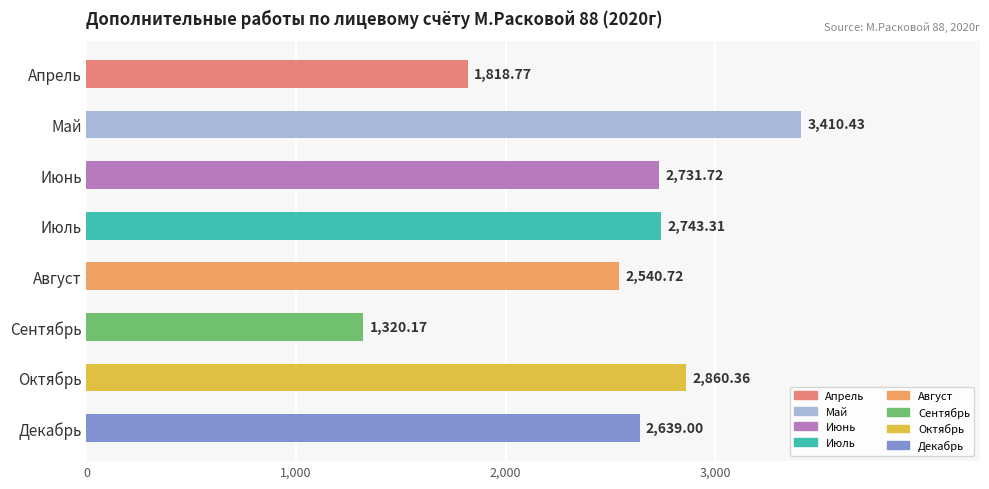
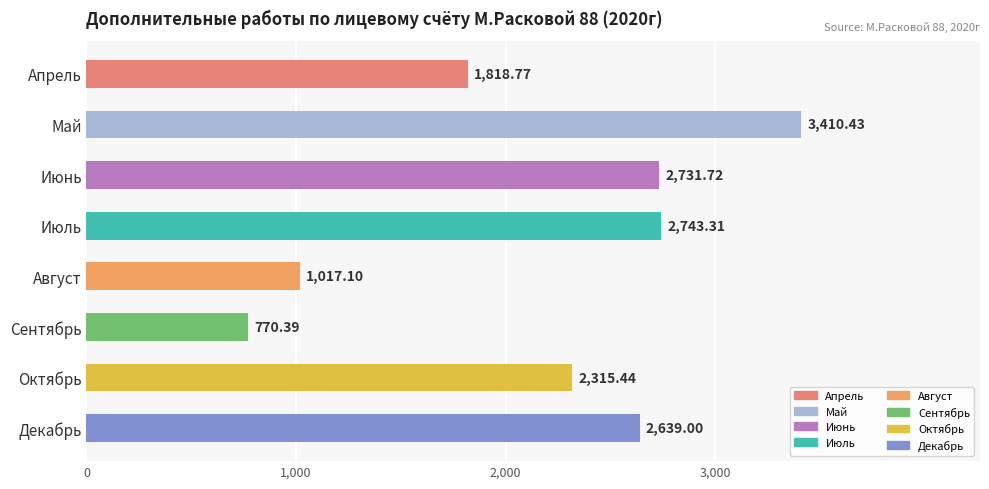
  {
    "Апрель": "1,818.77",
    "Май": "3,410.43",
    "Июнь": "2,731.72",
    "Июль": "2,743.31",
-   "Август": "2,540.72",
-   "Сентябрь": "1,320.17",
-   "Октябрь": "2,860.36",
+   "Август": "1,017.10",
+   "Сентябрь": "770.39",
+   "Октябрь": "2,315.44",
    "Декабрь": "2,639.00"
  }
